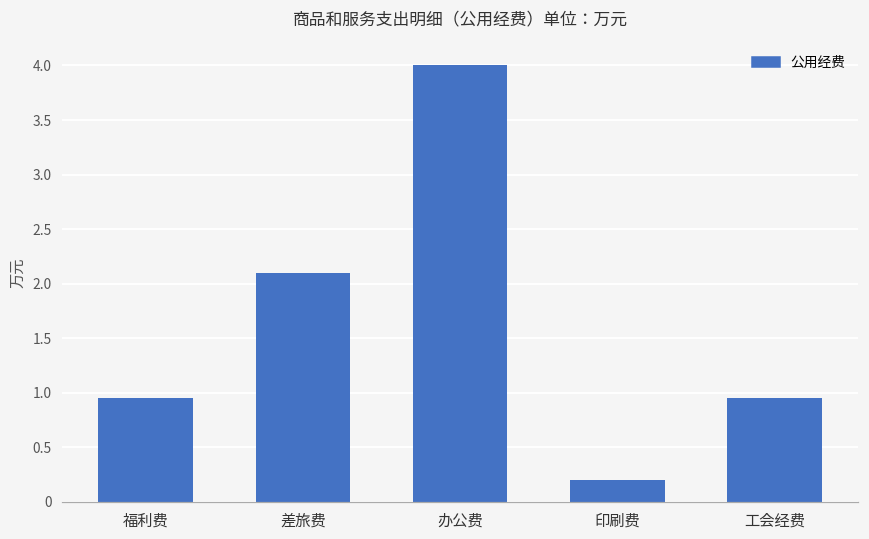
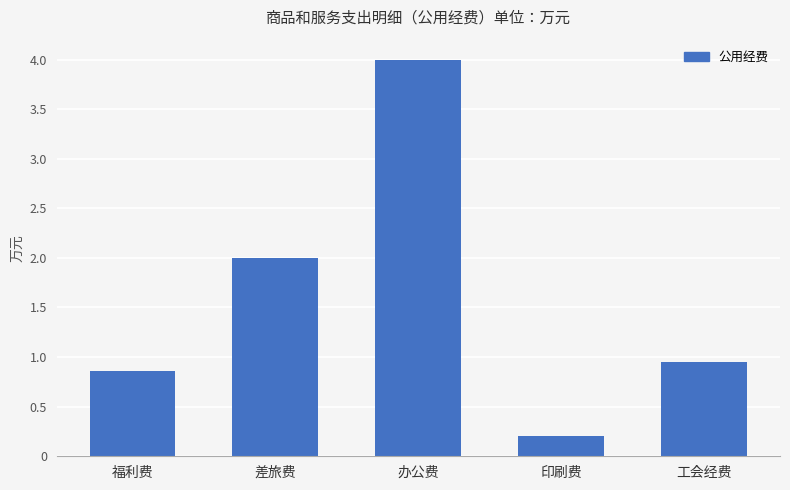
  {
-   "福利费": 1.0,
-   "差旅费": 2.1,
+   "福利费": 0.9,
+   "差旅费": 2.0,
    "办公费": 4.0,
    "印刷费": 0.2,
    "工会经费": 1.0
  }
